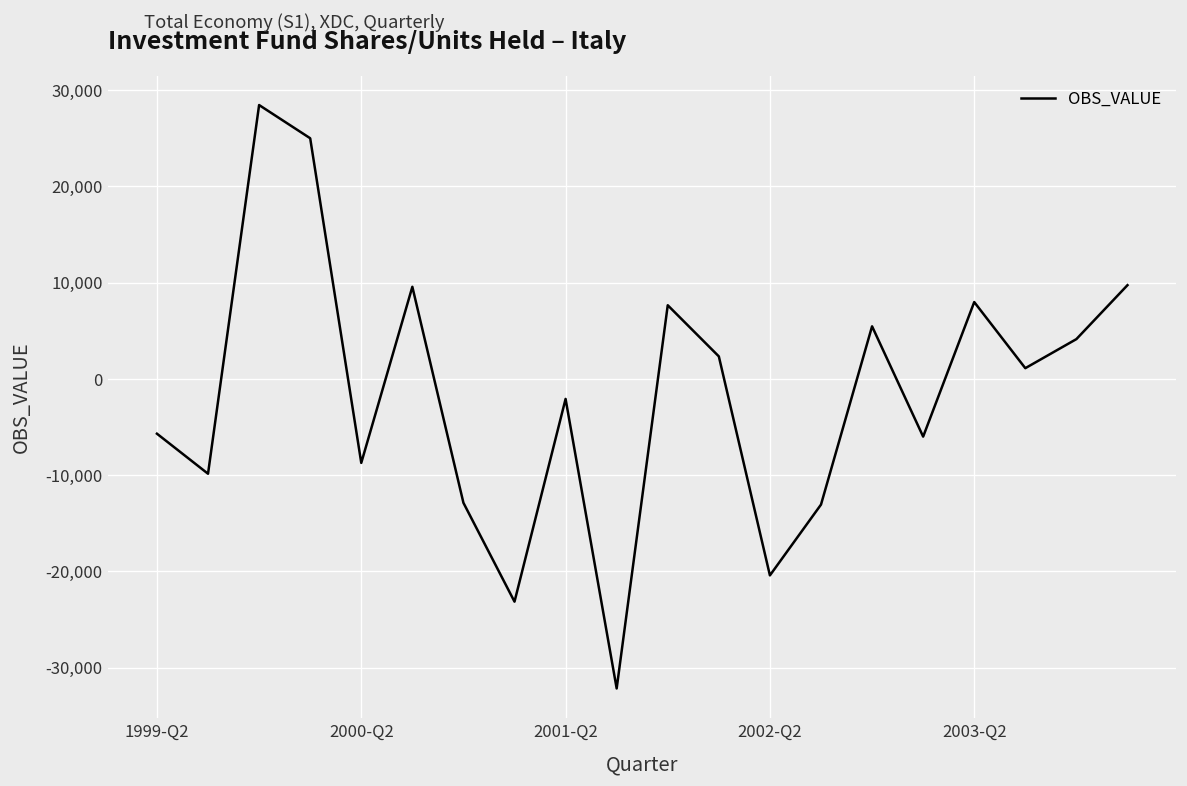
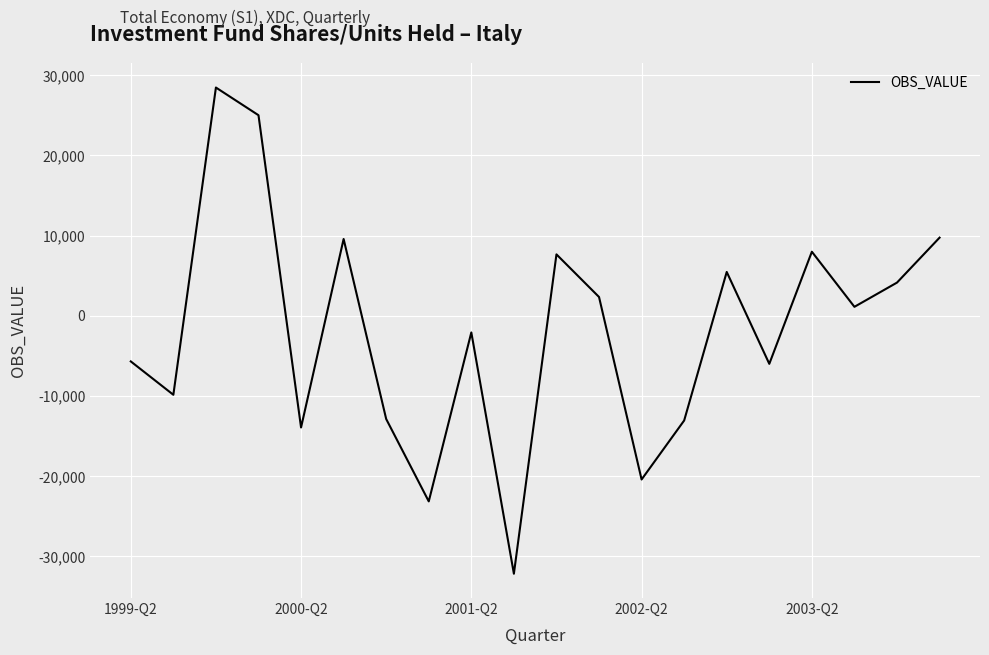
  {
    "1999-Q2": "-6,000",
-   "2000-Q2": "-9,000",
+   "2000-Q2": "-14,000",
    "2001-Q2": "-2,000",
    "2002-Q2": "-20,000",
    "2003-Q2": "8,000"
  }
